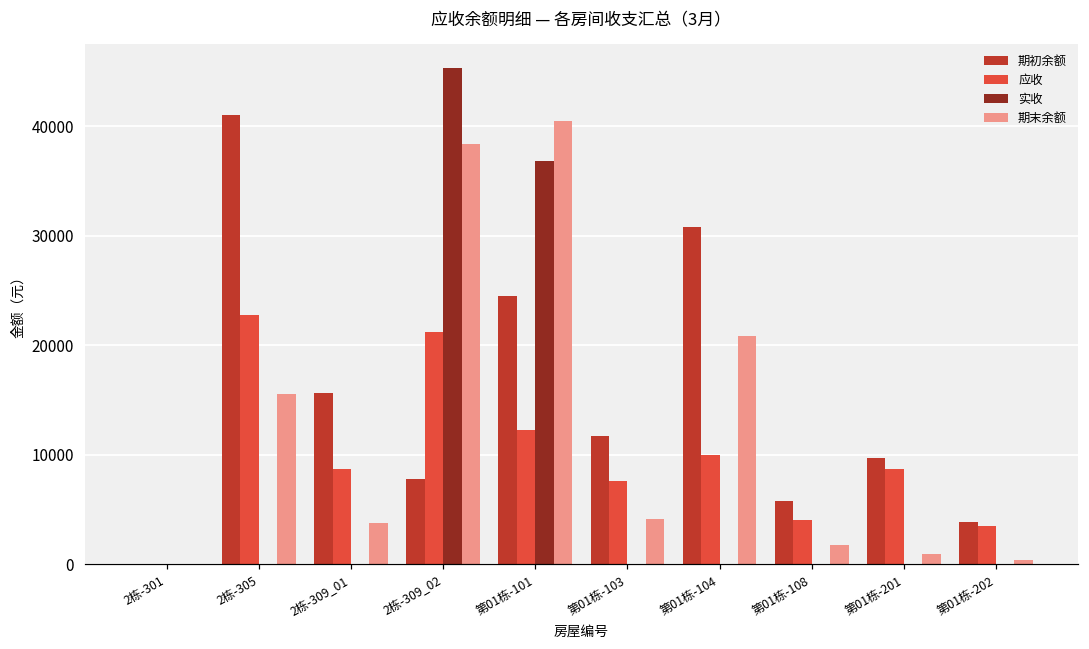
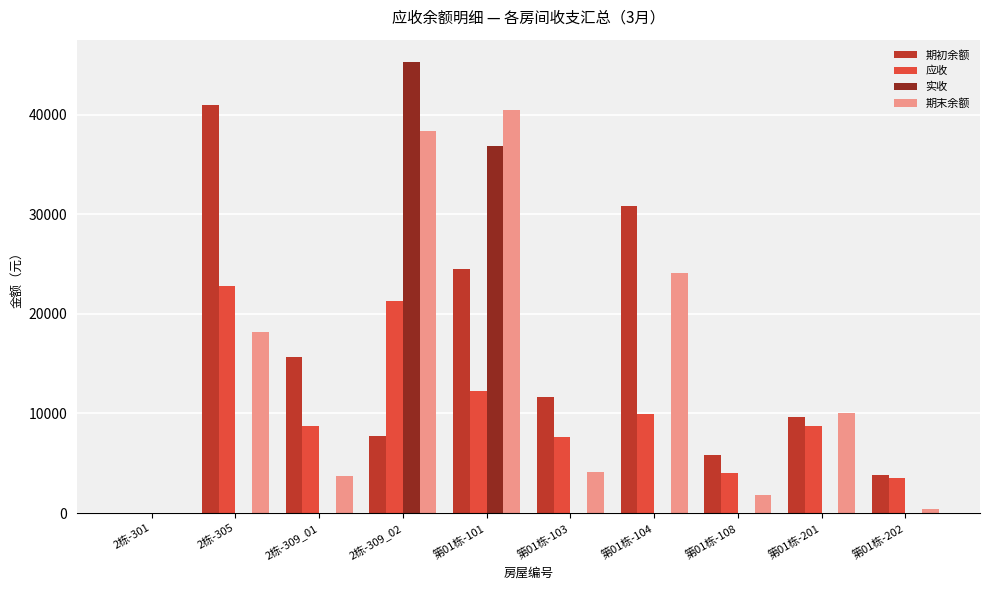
  {
    "期末余额": {
      "2栋-301": 0,
-     "2栋-305": 16000,
+     "2栋-305": 18000,
      "2栋-309_01": 4000,
      "2栋-309_02": 38000,
      "第01栋-101": 40000,
      "第01栋-103": 4000,
-     "第01栋-104": 21000,
+     "第01栋-104": 24000,
      "第01栋-108": 2000,
-     "第01栋-201": 1000,
+     "第01栋-201": 10000,
      "第01栋-202": 0
    }
  }
